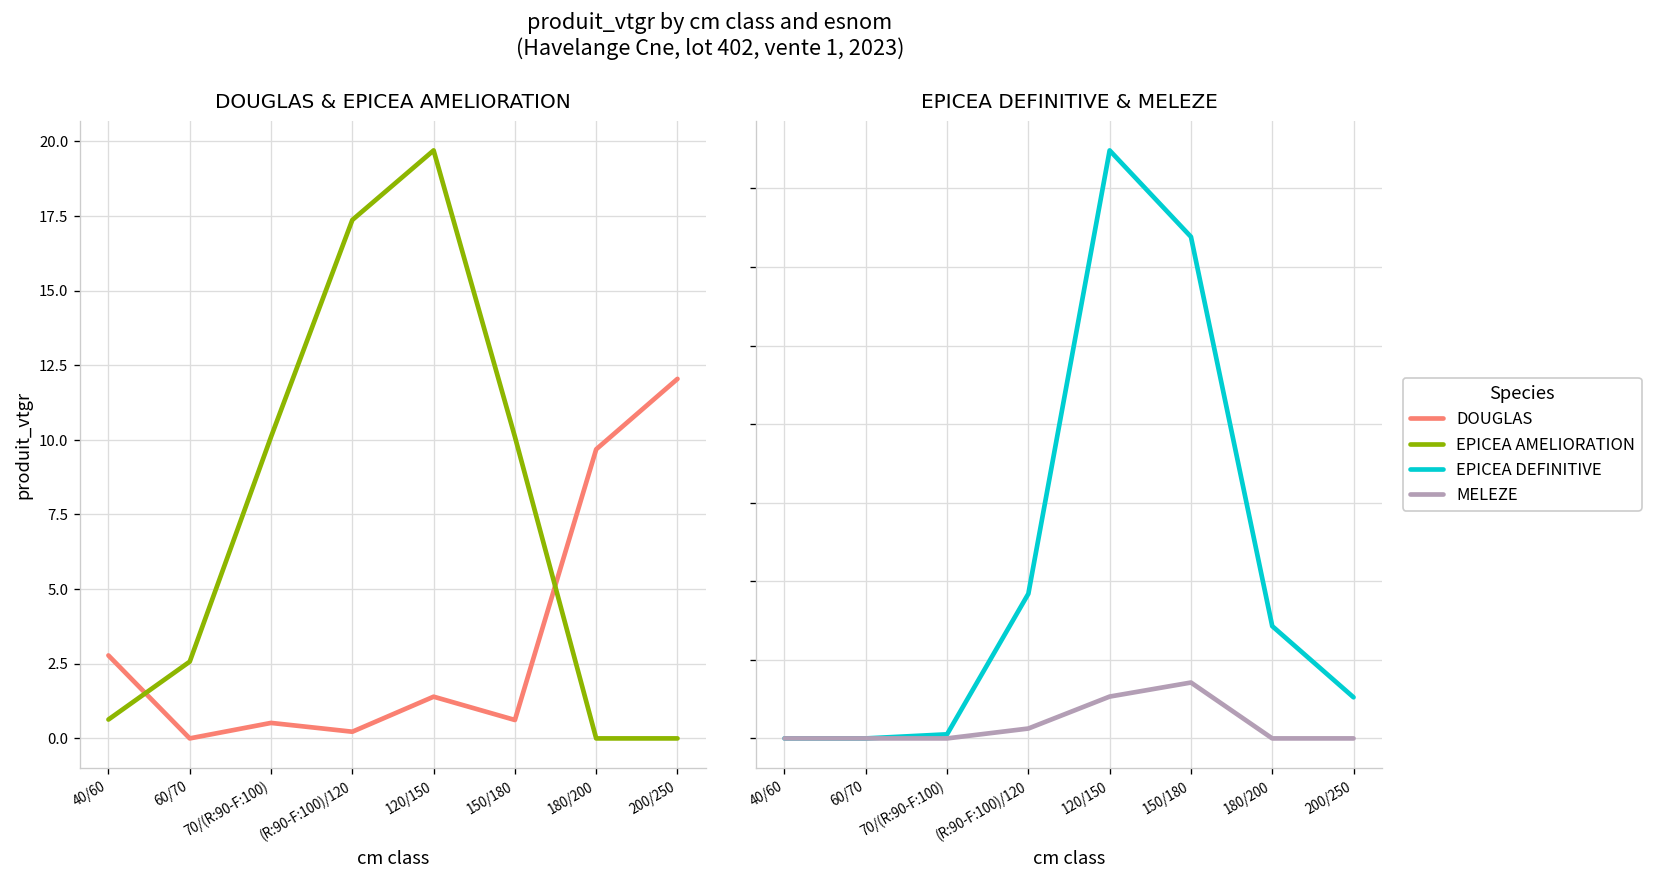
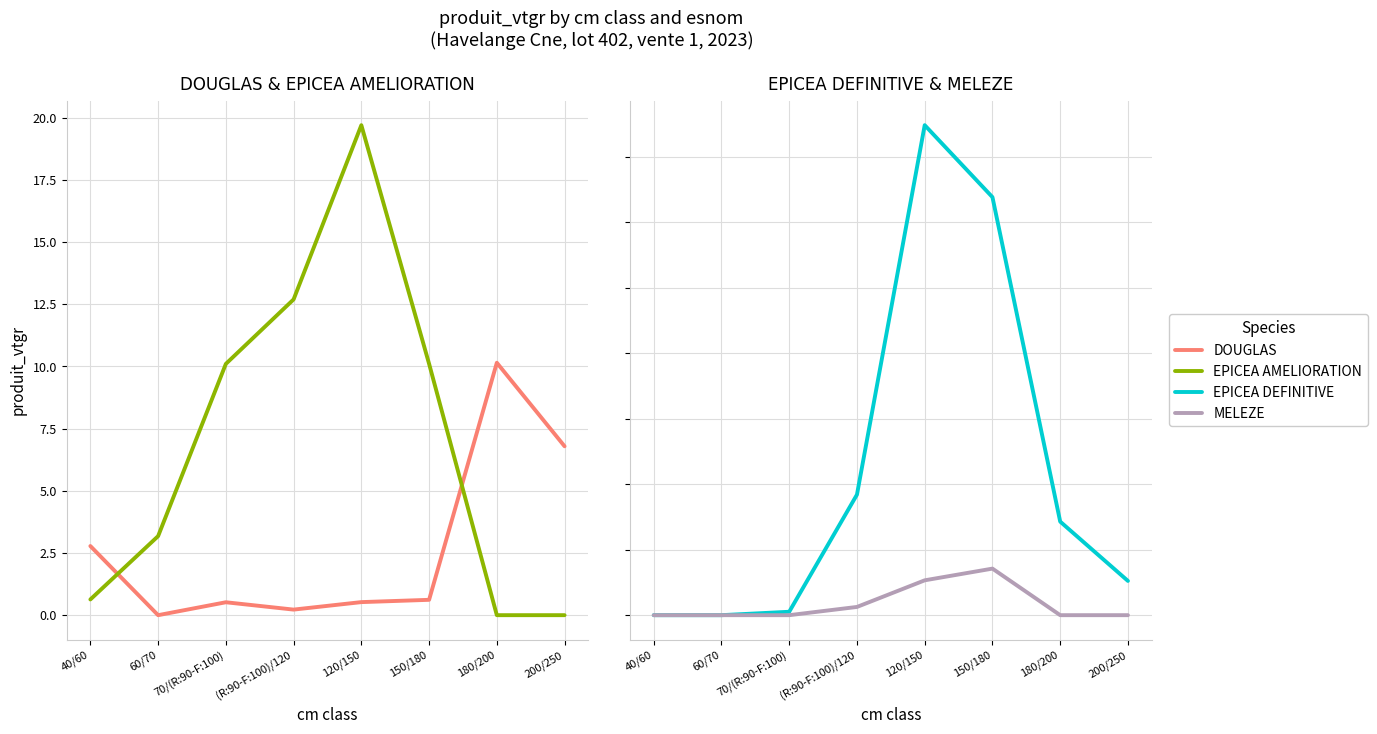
  {
    "DOUGLAS & EPICEA AMELIORATION": {
      "DOUGLAS": {
        "40/60": 2.8,
        "60/70": 0.0,
        "70/(R:90-F:100)": 0.5,
        "(R:90-F:100)/120": 0.2,
-       "120/150": 1.4,
+       "120/150": 0.5,
        "150/180": 0.6,
-       "180/200": 9.7,
-       "200/250": 12.0
+       "180/200": 10.1,
+       "200/250": 6.8
      },
      "EPICEA AMELIORATION": {
        "40/60": 0.6,
-       "60/70": 2.6,
+       "60/70": 3.2,
        "70/(R:90-F:100)": 10.1,
-       "(R:90-F:100)/120": 17.4,
+       "(R:90-F:100)/120": 12.7,
        "120/150": 19.7,
        "150/180": 10.1,
        "180/200": 0.0,
        "200/250": 0.0
      }
    }
  }
